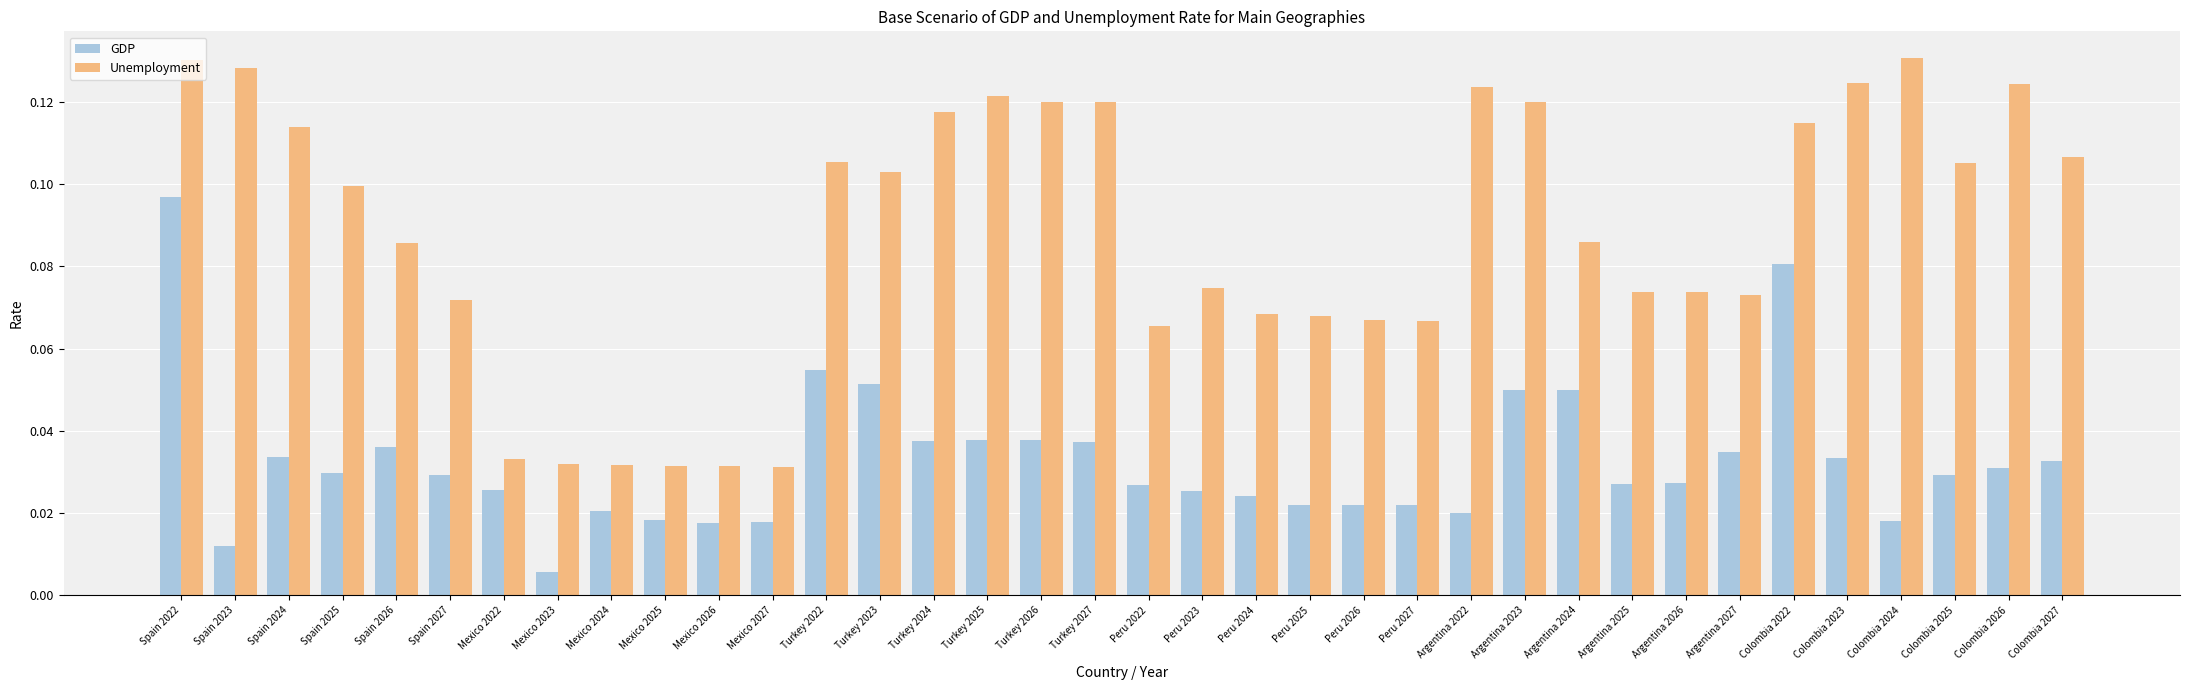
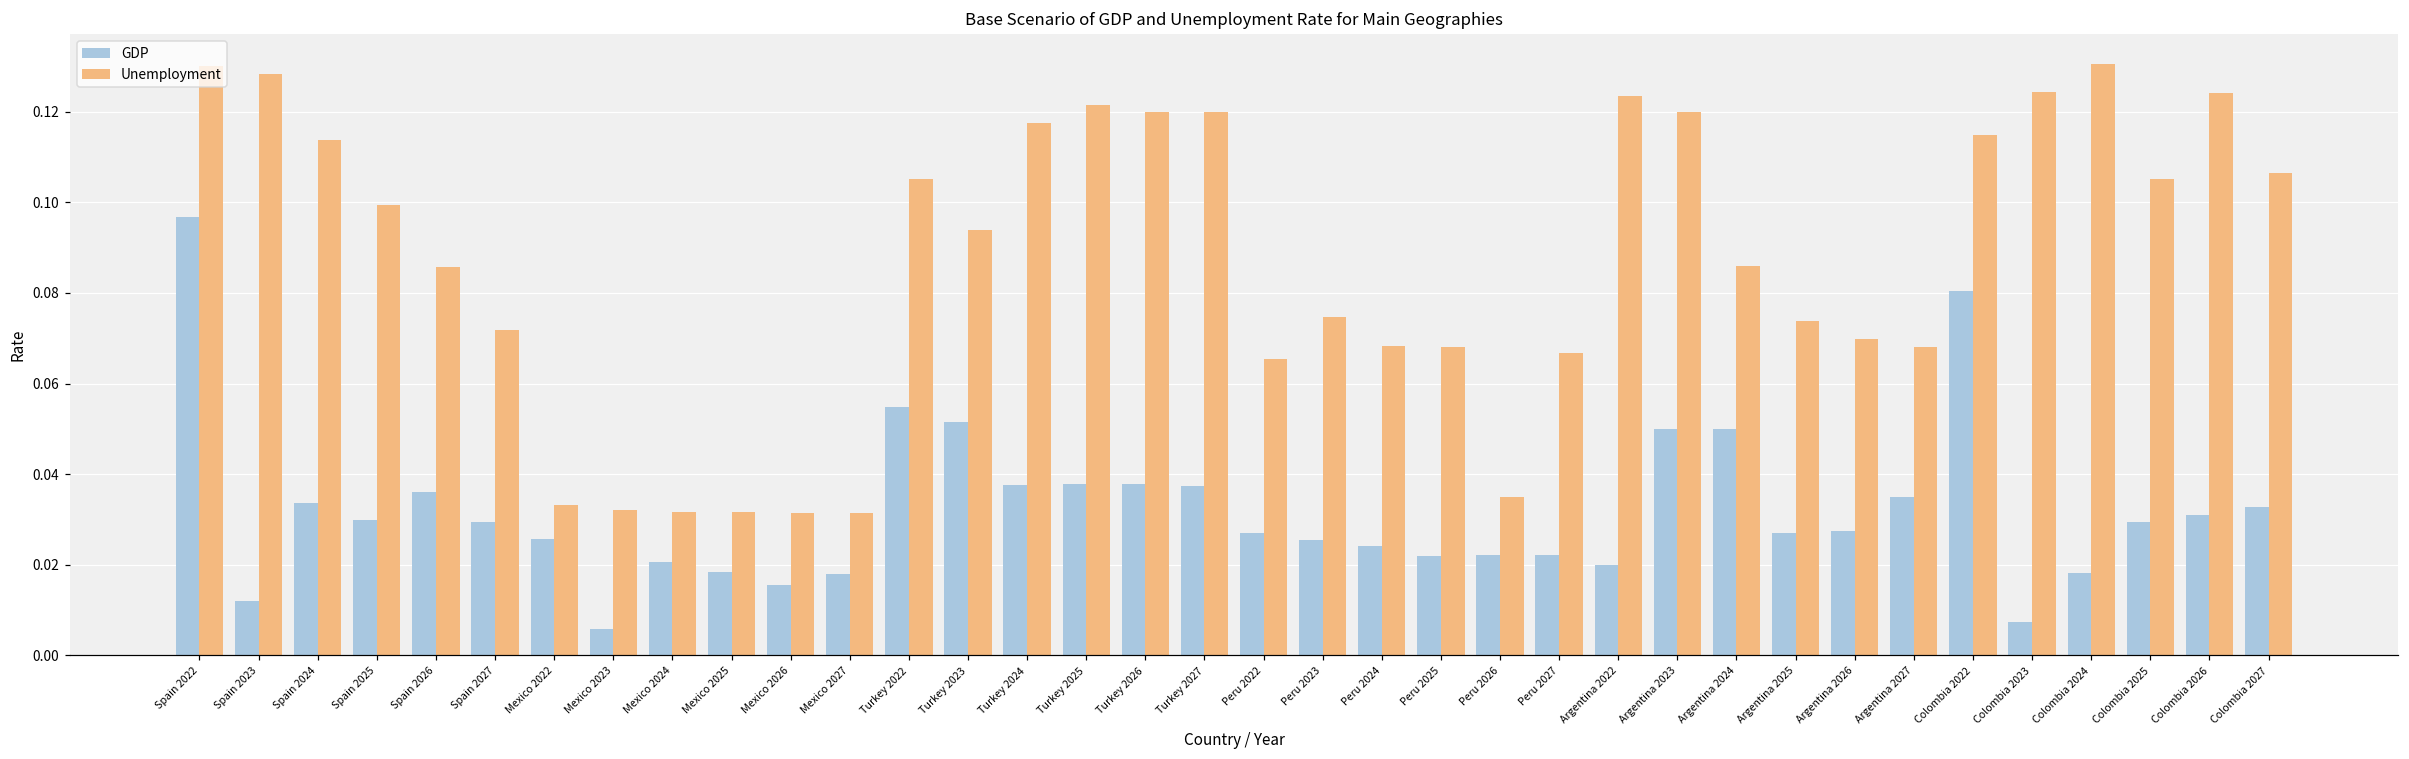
  {
    "GDP": {
      "Spain 2022": 0.097,
      "Spain 2023": 0.012,
      "Spain 2024": 0.034,
      "Spain 2025": 0.030,
      "Spain 2026": 0.036,
      "Spain 2027": 0.029,
      "Mexico 2022": 0.026,
      "Mexico 2023": 0.006,
      "Mexico 2024": 0.021,
      "Mexico 2025": 0.018,
-     "Mexico 2026": 0.018,
+     "Mexico 2026": 0.015,
      "Mexico 2027": 0.018,
      "Turkey 2022": 0.055,
      "Turkey 2023": 0.051,
      "Turkey 2024": 0.038,
      "Turkey 2025": 0.038,
      "Turkey 2026": 0.038,
      "Turkey 2027": 0.037,
      "Peru 2022": 0.027,
      "Peru 2023": 0.025,
      "Peru 2024": 0.024,
      "Peru 2025": 0.022,
      "Peru 2026": 0.022,
      "Peru 2027": 0.022,
      "Argentina 2022": 0.020,
      "Argentina 2023": 0.050,
      "Argentina 2024": 0.050,
      "Argentina 2025": 0.027,
      "Argentina 2026": 0.027,
      "Argentina 2027": 0.035,
      "Colombia 2022": 0.081,
-     "Colombia 2023": 0.033,
+     "Colombia 2023": 0.007,
      "Colombia 2024": 0.018,
      "Colombia 2025": 0.029,
      "Colombia 2026": 0.031,
      "Colombia 2027": 0.033
    },
    "Unemployment": {
      "Spain 2023": 0.128,
      "Spain 2024": 0.114,
      "Spain 2025": 0.100,
      "Spain 2026": 0.086,
      "Spain 2027": 0.072,
      "Mexico 2022": 0.033,
      "Mexico 2023": 0.032,
      "Mexico 2024": 0.032,
      "Mexico 2025": 0.032,
      "Mexico 2026": 0.031,
      "Mexico 2027": 0.031,
      "Turkey 2022": 0.105,
-     "Turkey 2023": 0.103,
+     "Turkey 2023": 0.094,
      "Turkey 2024": 0.118,
      "Turkey 2025": 0.122,
      "Turkey 2026": 0.120,
      "Turkey 2027": 0.120,
      "Peru 2022": 0.065,
      "Peru 2023": 0.075,
      "Peru 2024": 0.068,
      "Peru 2025": 0.068,
-     "Peru 2026": 0.067,
+     "Peru 2026": 0.035,
      "Peru 2027": 0.067,
      "Argentina 2022": 0.124,
      "Argentina 2023": 0.120,
      "Argentina 2024": 0.086,
      "Argentina 2025": 0.074,
-     "Argentina 2026": 0.074,
-     "Argentina 2027": 0.073,
+     "Argentina 2026": 0.070,
+     "Argentina 2027": 0.068,
      "Colombia 2022": 0.115,
      "Colombia 2023": 0.125,
      "Colombia 2024": 0.131,
      "Colombia 2025": 0.105,
      "Colombia 2026": 0.124,
      "Colombia 2027": 0.107
    }
  }
